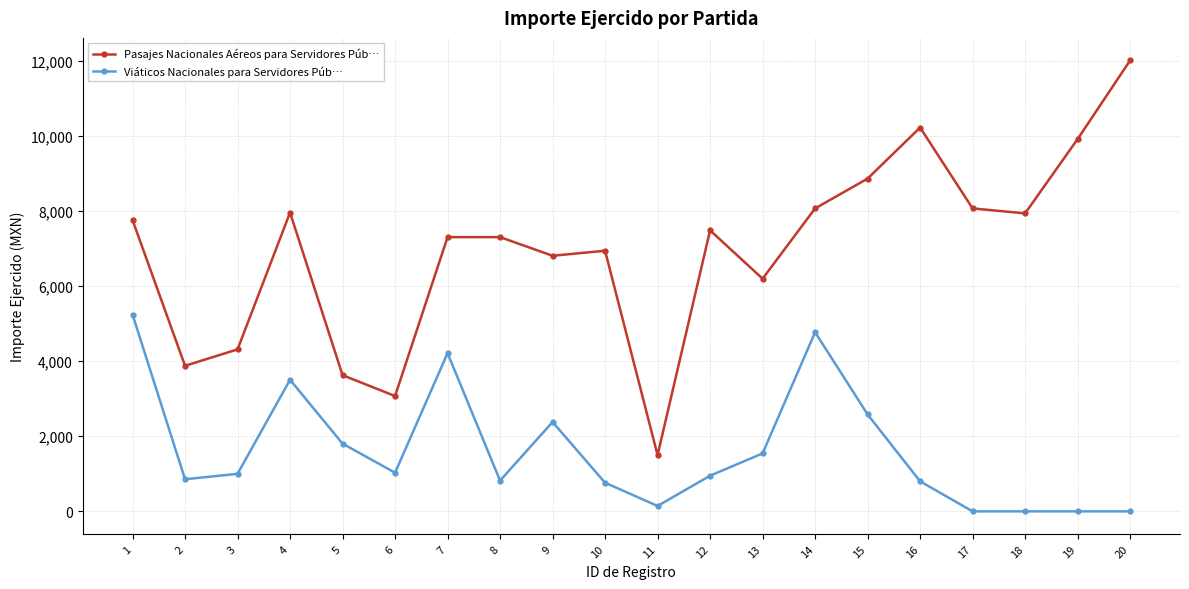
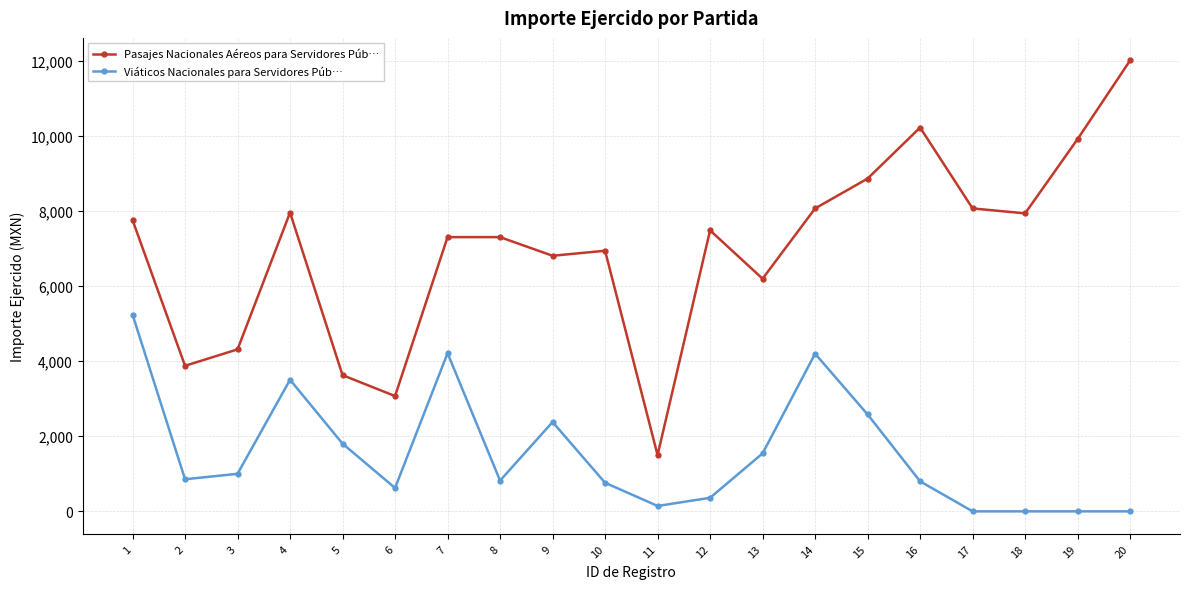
  {
    "Pasajes Nacionales Aéreos para Servidores Púb…": {
      "1": "7,800",
      "2": "3,900",
      "3": "4,300",
      "4": "8,000",
      "5": "3,600",
      "6": "3,100",
      "7": "7,300",
      "8": "7,300",
      "9": "6,800",
      "10": "6,900",
      "11": "1,500",
      "12": "7,500",
      "13": "6,200",
      "14": "8,100",
      "15": "8,900",
      "16": "10,200",
      "17": "8,100",
      "18": "7,900",
      "19": "9,900",
      "20": "12,000"
    },
    "Viáticos Nacionales para Servidores Púb…": {
      "1": "5,200",
      "2": "900",
      "3": "1,000",
      "4": "3,500",
      "5": "1,800",
-     "6": "1,000",
+     "6": "600",
      "7": "4,200",
      "8": "800",
      "9": "2,400",
      "10": "800",
      "11": "100",
-     "12": "1,000",
+     "12": "400",
      "13": "1,500",
-     "14": "4,800",
+     "14": "4,200",
      "15": "2,600",
      "16": "800",
      "17": "0",
      "18": "0",
      "19": "0",
      "20": "0"
    }
  }
